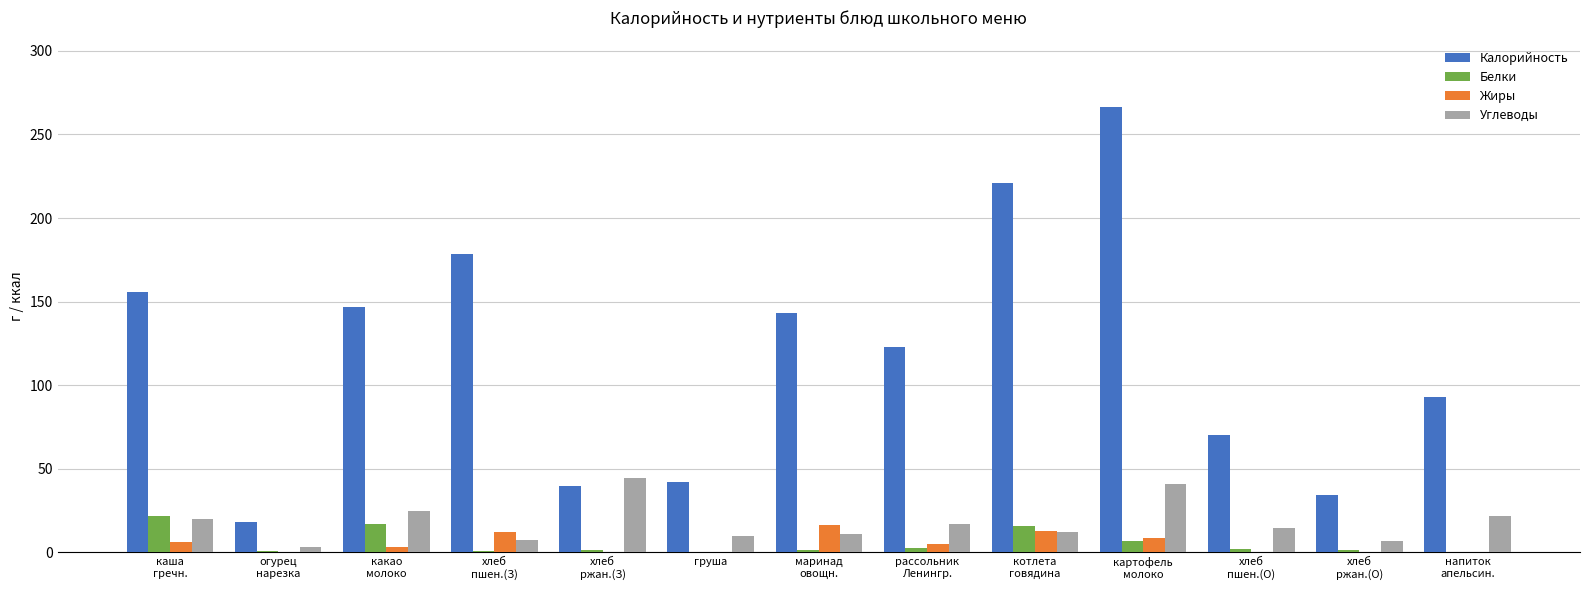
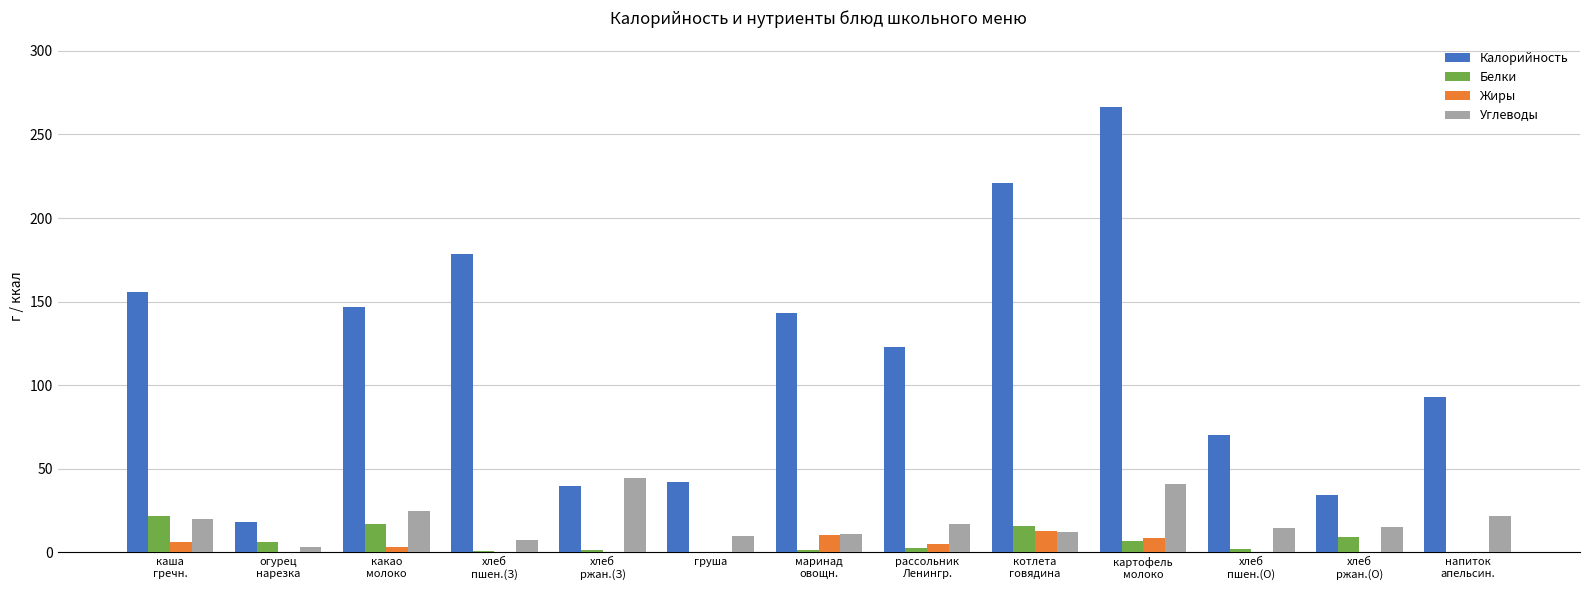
  {
    "Калорийность": {
      "каша гречн.": 156,
      "огурец нарезка": 18,
      "какао молоко": 147,
      "хлеб пшен.(З)": 179,
      "хлеб ржан.(З)": 40,
      "груша": 42,
      "маринад овощн.": 143,
      "рассольник Ленингр.": 123,
      "котлета говядина": 221,
      "картофель молоко": 266,
      "хлеб пшен.(О)": 70,
      "хлеб ржан.(О)": 34,
      "напиток апельсин.": 93
    },
    "Белки": {
      "каша гречн.": 22,
-     "огурец нарезка": 1,
+     "огурец нарезка": 6,
      "какао молоко": 17,
      "хлеб ржан.(З)": 2,
      "груша": 0,
      "маринад овощн.": 2,
      "рассольник Ленингр.": 3,
      "котлета говядина": 16,
      "картофель молоко": 7,
      "хлеб пшен.(О)": 2,
-     "хлеб ржан.(О)": 1
+     "хлеб ржан.(О)": 9
    },
    "Жиры": {
      "каша гречн.": 6,
      "какао молоко": 4,
-     "хлеб пшен.(З)": 12,
+     "хлеб пшен.(З)": 0,
      "груша": 0,
-     "маринад овощн.": 16,
+     "маринад овощн.": 10,
      "рассольник Ленингр.": 5,
      "котлета говядина": 13,
      "картофель молоко": 8,
      "напиток апельсин.": 0
    },
    "Углеводы": {
      "каша гречн.": 20,
      "огурец нарезка": 3,
      "какао молоко": 25,
      "хлеб пшен.(З)": 7,
      "хлеб ржан.(З)": 44,
      "груша": 10,
      "маринад овощн.": 11,
      "рассольник Ленингр.": 17,
      "котлета говядина": 12,
      "картофель молоко": 41,
      "хлеб пшен.(О)": 15,
-     "хлеб ржан.(О)": 7,
+     "хлеб ржан.(О)": 15,
      "напиток апельсин.": 22
    }
  }
